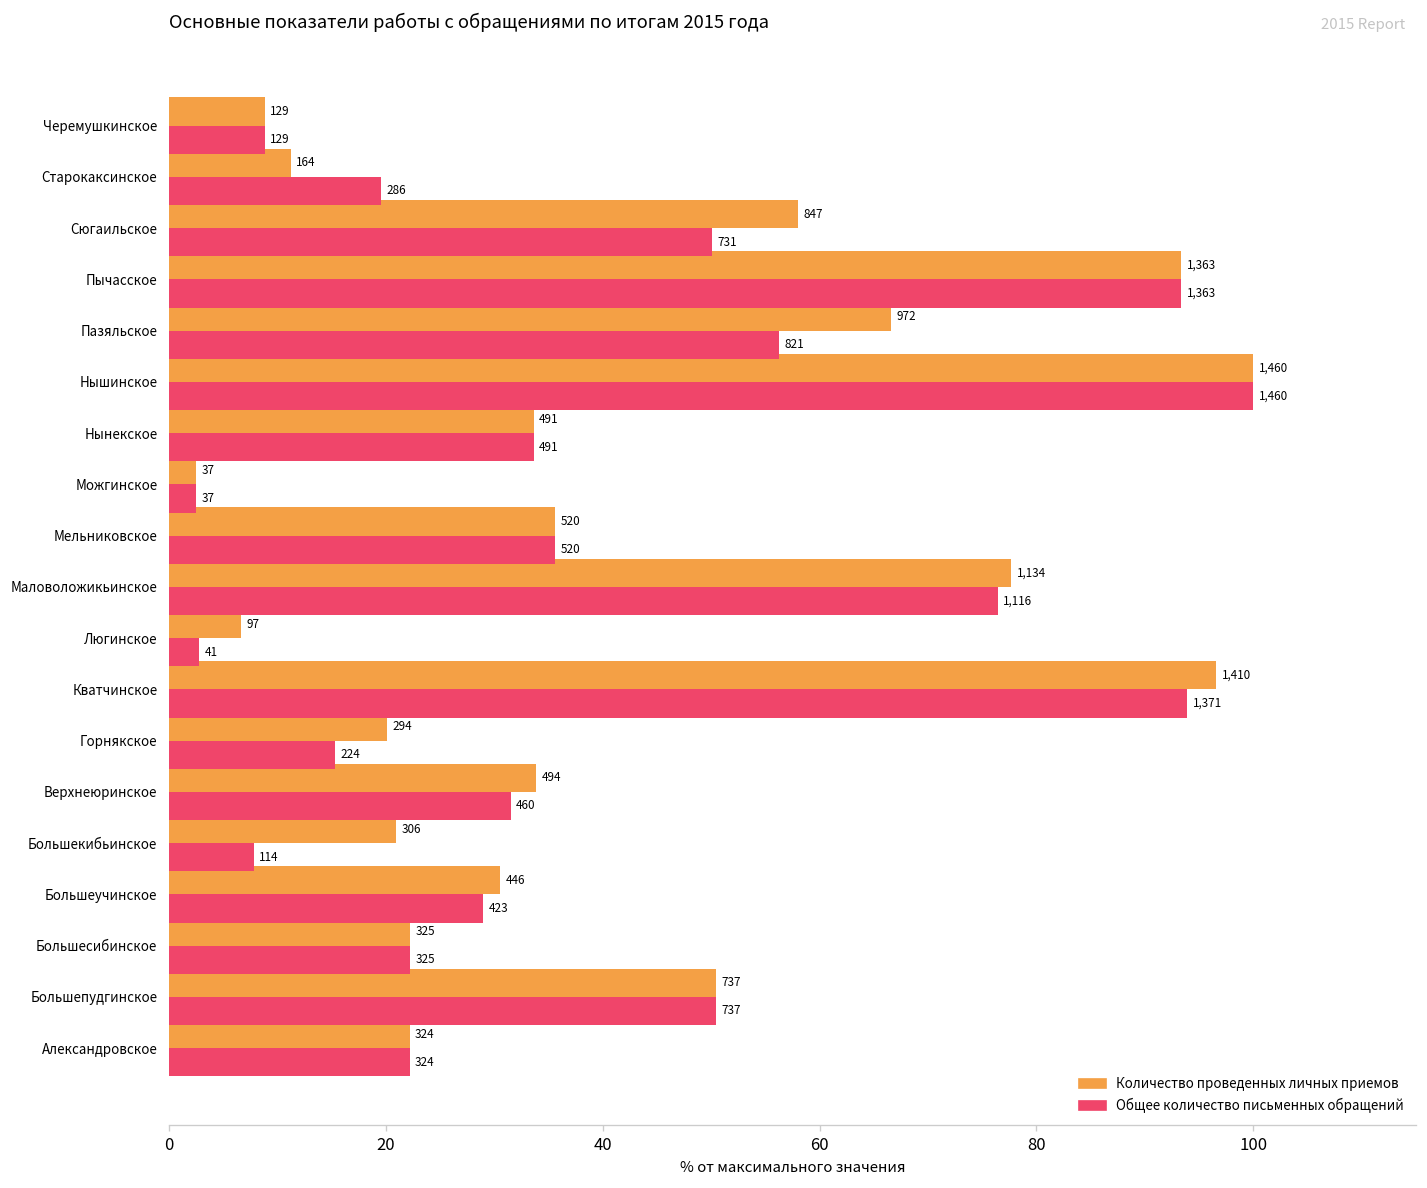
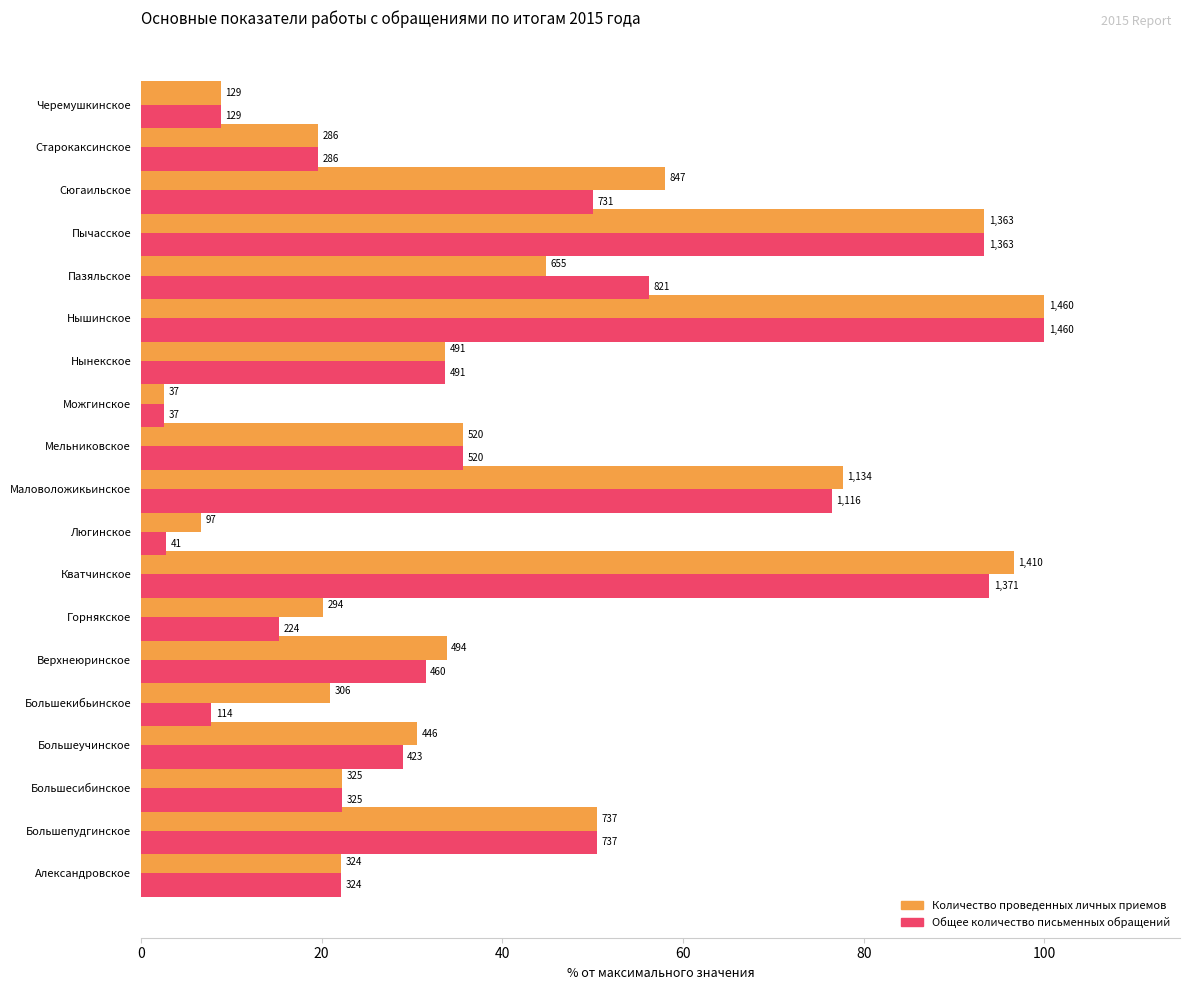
  {
    "Количество проведенных личных приемов": {
-     "Старокаксинское": 164,
-     "Пазяльское": 972
+     "Старокаксинское": 286,
+     "Пазяльское": 655
    }
  }
